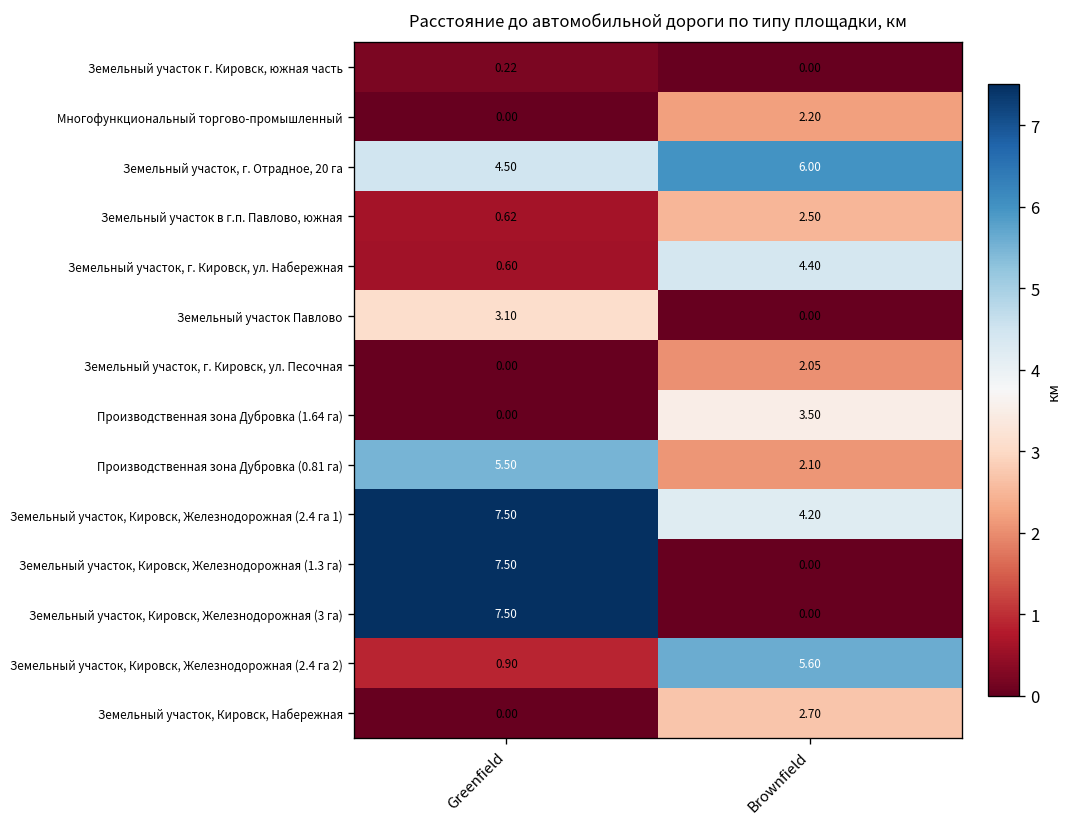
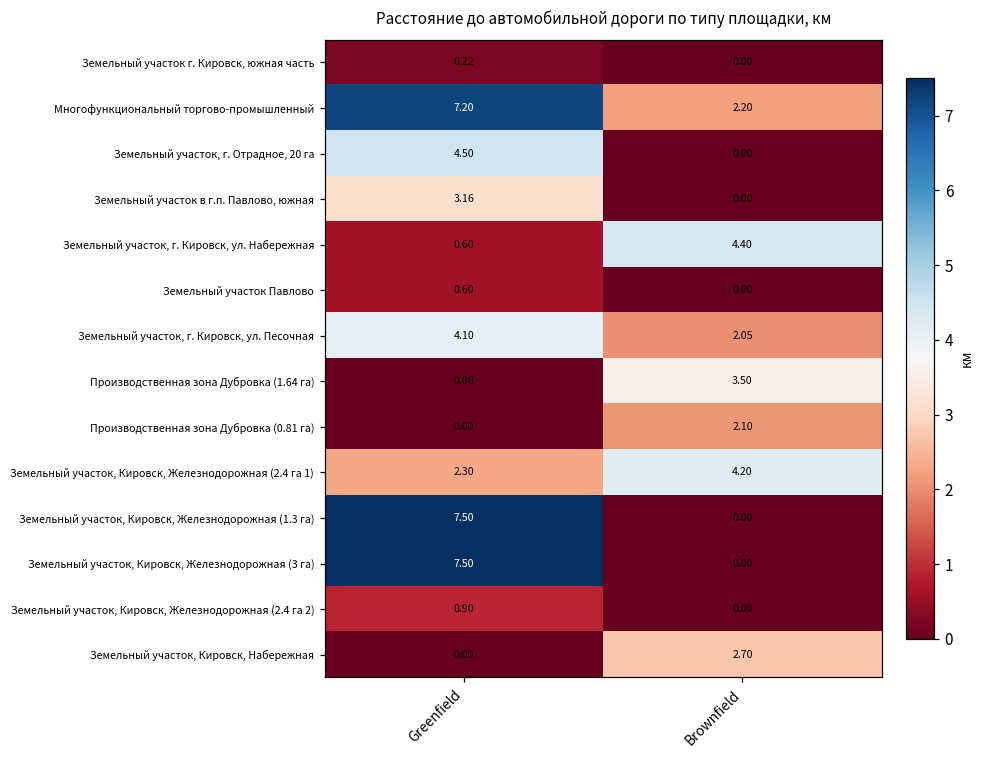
  {
    "Земельный участок г. Кировск, южная часть": {
      "Greenfield": 0.22,
      "Brownfield": 0.00
    },
    "Многофункциональный торгово-промышленный": {
-     "Greenfield": 0.00,
+     "Greenfield": 7.20,
      "Brownfield": 2.20
    },
    "Земельный участок, г. Отрадное, 20 га": {
      "Greenfield": 4.50,
-     "Brownfield": 6.00
+     "Brownfield": 0.00
    },
    "Земельный участок в г.п. Павлово, южная": {
-     "Greenfield": 0.62,
-     "Brownfield": 2.50
+     "Greenfield": 3.16,
+     "Brownfield": 0.00
    },
    "Земельный участок, г. Кировск, ул. Набережная": {
      "Greenfield": 0.60,
      "Brownfield": 4.40
    },
    "Земельный участок Павлово": {
-     "Greenfield": 3.10,
+     "Greenfield": 0.60,
      "Brownfield": 0.00
    },
    "Земельный участок, г. Кировск, ул. Песочная": {
-     "Greenfield": 0.00,
+     "Greenfield": 4.10,
      "Brownfield": 2.05
    },
    "Производственная зона Дубровка (1.64 га)": {
      "Greenfield": 0.00,
      "Brownfield": 3.50
    },
    "Производственная зона Дубровка (0.81 га)": {
-     "Greenfield": 5.50,
+     "Greenfield": 0.00,
      "Brownfield": 2.10
    },
    "Земельный участок, Кировск, Железнодорожная (2.4 га 1)": {
-     "Greenfield": 7.50,
+     "Greenfield": 2.30,
      "Brownfield": 4.20
    },
    "Земельный участок, Кировск, Железнодорожная (1.3 га)": {
      "Greenfield": 7.50,
      "Brownfield": 0.00
    },
    "Земельный участок, Кировск, Железнодорожная (3 га)": {
      "Greenfield": 7.50,
      "Brownfield": 0.00
    },
    "Земельный участок, Кировск, Железнодорожная (2.4 га 2)": {
      "Greenfield": 0.90,
-     "Brownfield": 5.60
+     "Brownfield": 0.00
    },
    "Земельный участок, Кировск, Набережная": {
      "Greenfield": 0.00,
      "Brownfield": 2.70
    }
  }
